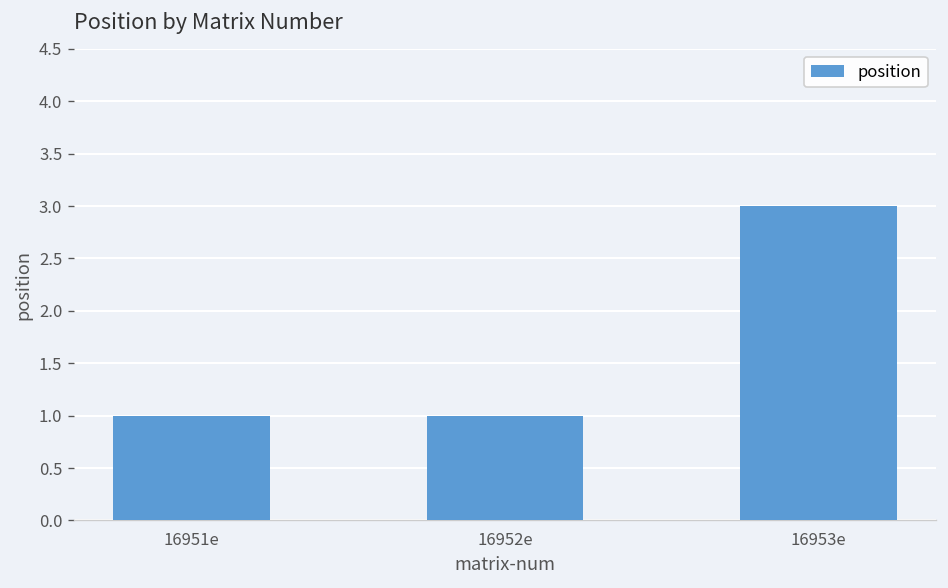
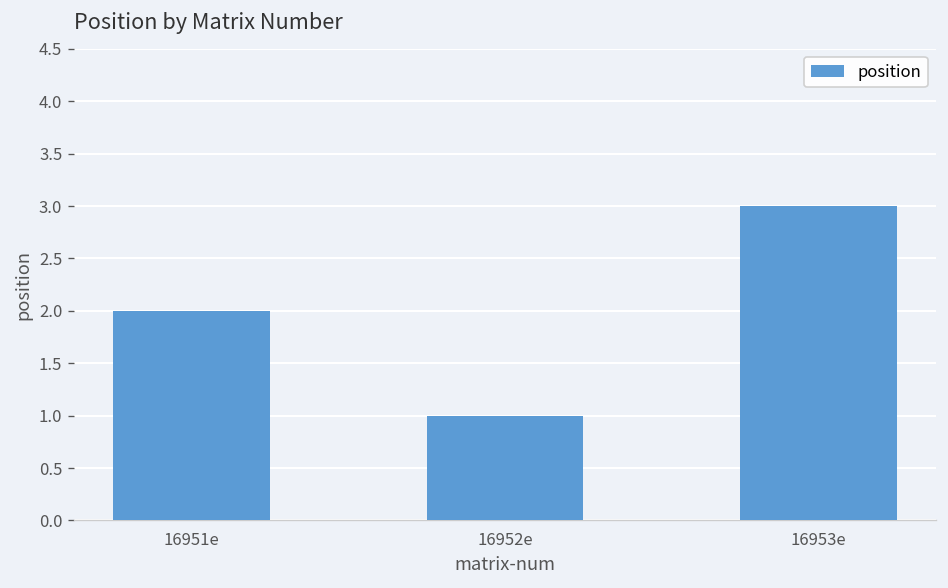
  {
-   "16951e": 1,
+   "16951e": 2,
    "16952e": 1,
    "16953e": 3
  }
